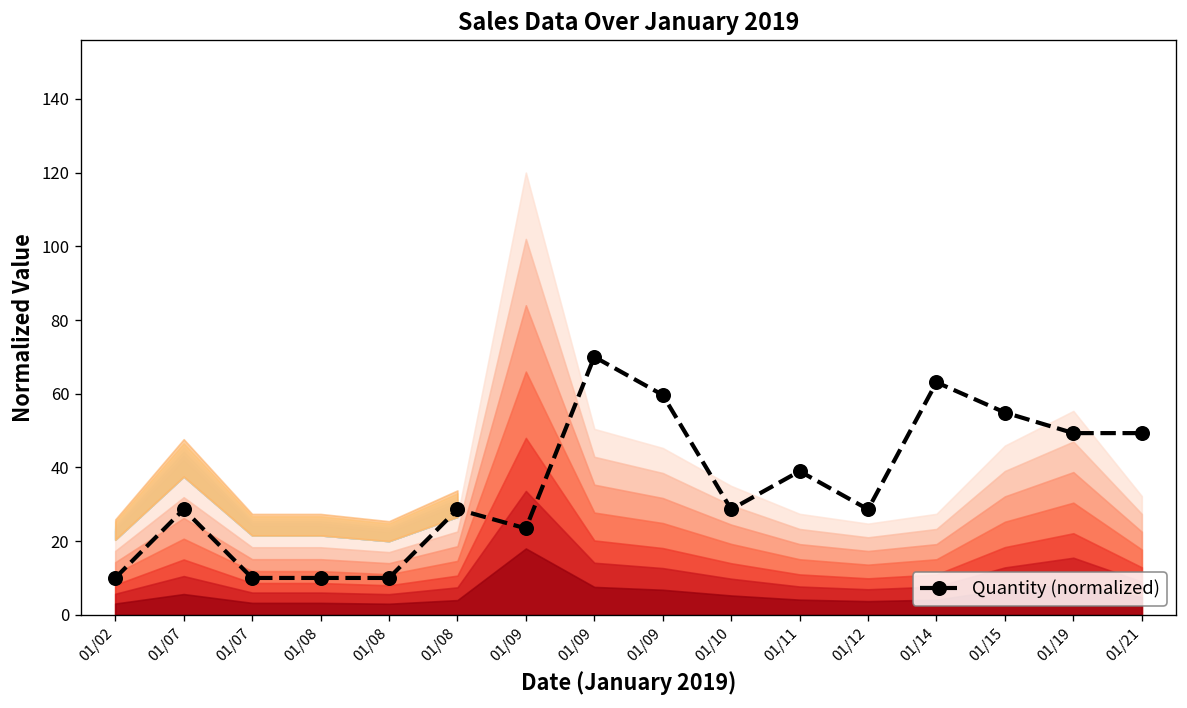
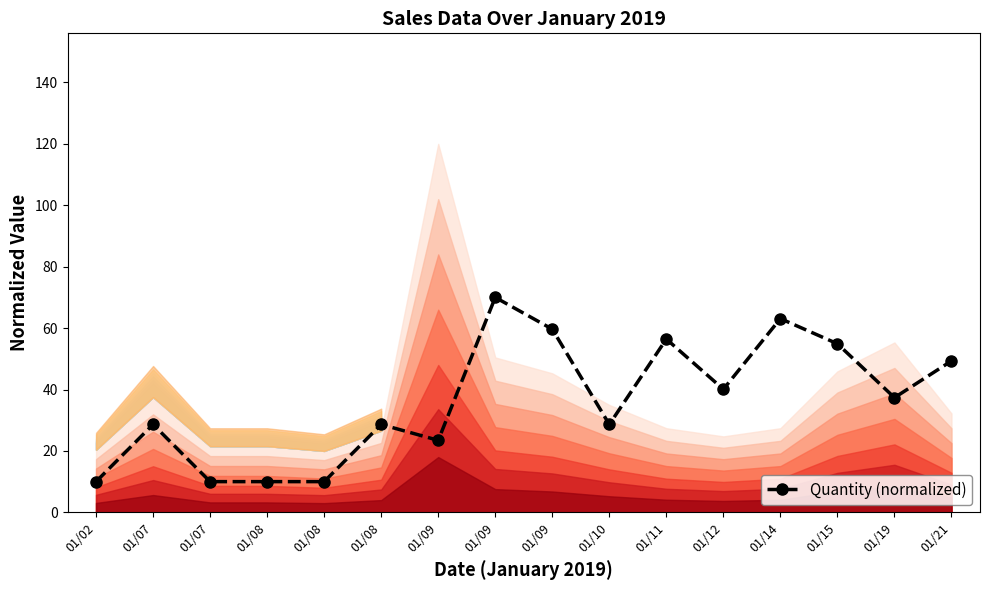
  {
    "Quantity (normalized)": {
      "01/02": 10,
      "01/10": 29,
-     "01/11": 39,
-     "01/12": 29,
+     "01/11": 56,
+     "01/12": 40,
      "01/14": 63,
      "01/15": 55,
-     "01/19": 49,
+     "01/19": 37,
      "01/21": 49
    }
  }
